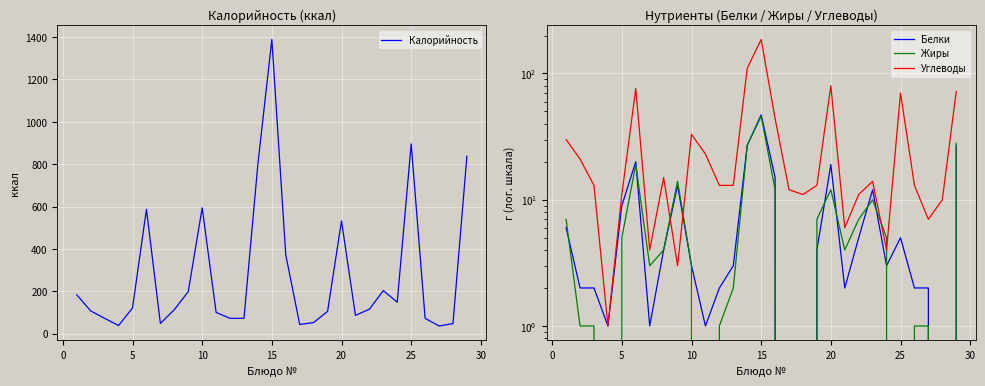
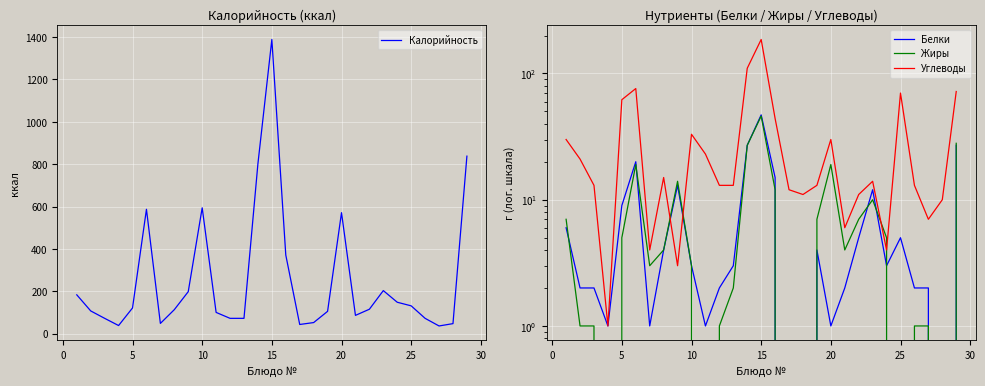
  {
    "Калорийность (ккал)": {
      "5": 120,
      "10": 590,
      "15": 1390,
-     "20": 530,
-     "25": 900
+     "20": 570,
+     "25": 130
    },
    "Нутриенты (Белки / Жиры / Углеводы)": {
      "Белки": {
        "5": 9,
-       "20": 19,
+       "20": 1,
        "25": 5
      },
      "Жиры": {
        "5": 5,
-       "20": 12
+       "20": 19
      },
      "Углеводы": {
-       "5": 11,
+       "5": 60,
        "10": 33,
        "15": 190,
-       "20": 80,
+       "20": 30,
        "25": 70
      }
    }
  }
